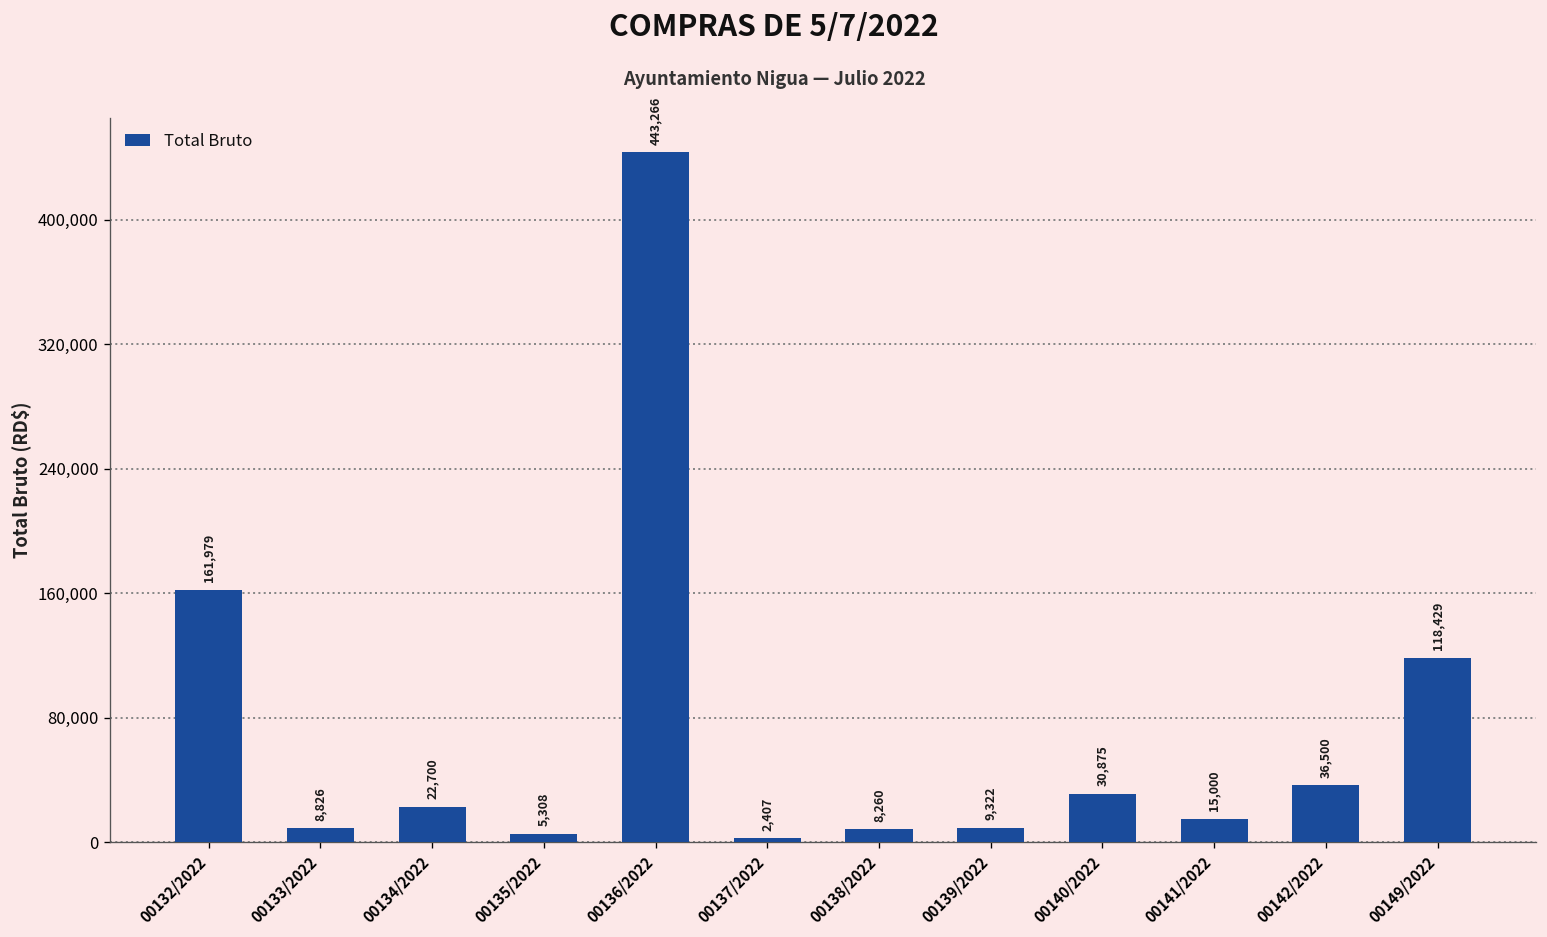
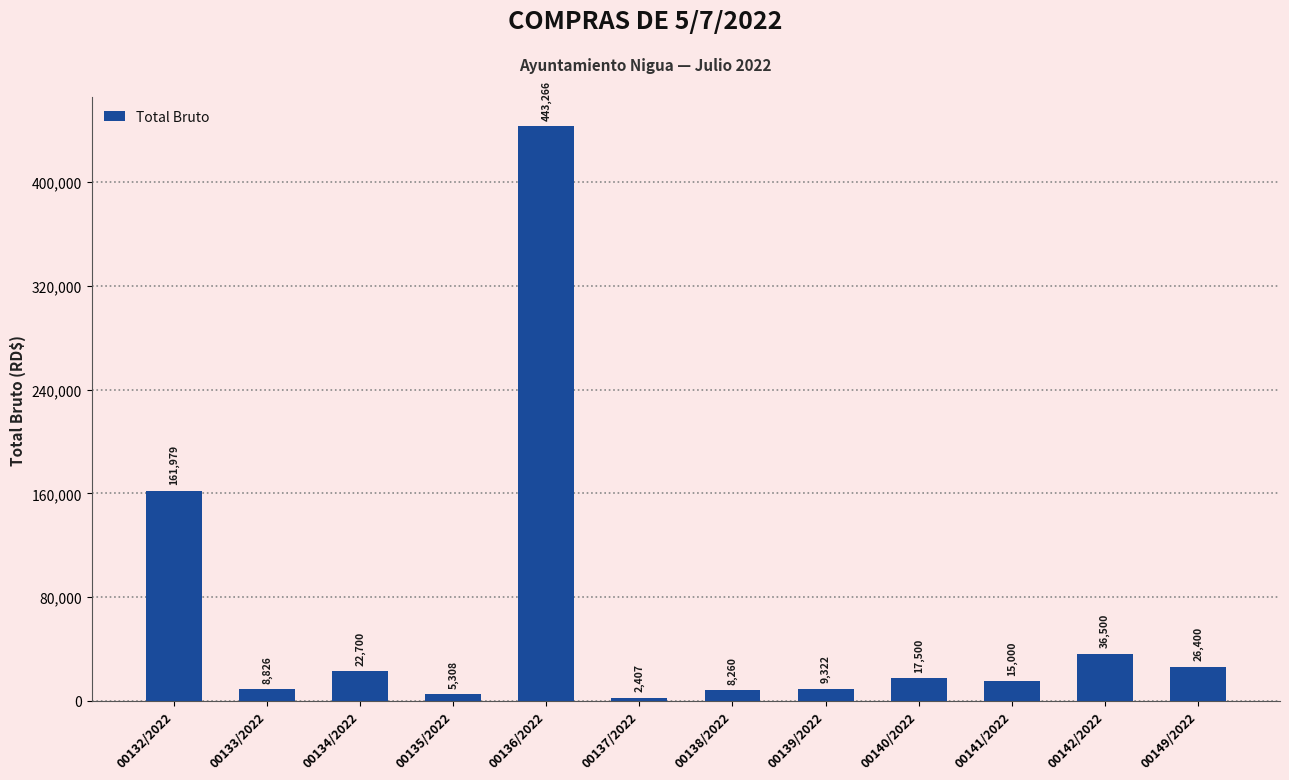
  {
    "00132/2022": "161,979",
    "00133/2022": "8,826",
    "00134/2022": "22,700",
    "00135/2022": "5,308",
    "00136/2022": "443,266",
    "00137/2022": "2,407",
    "00138/2022": "8,260",
    "00139/2022": "9,322",
-   "00140/2022": "30,875",
+   "00140/2022": "17,500",
    "00141/2022": "15,000",
    "00142/2022": "36,500",
-   "00149/2022": "118,429"
+   "00149/2022": "26,400"
  }
